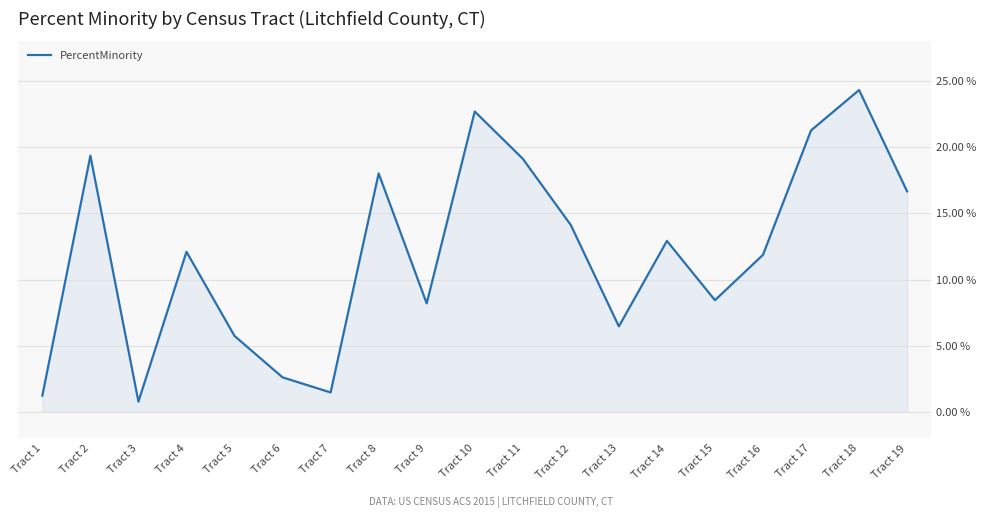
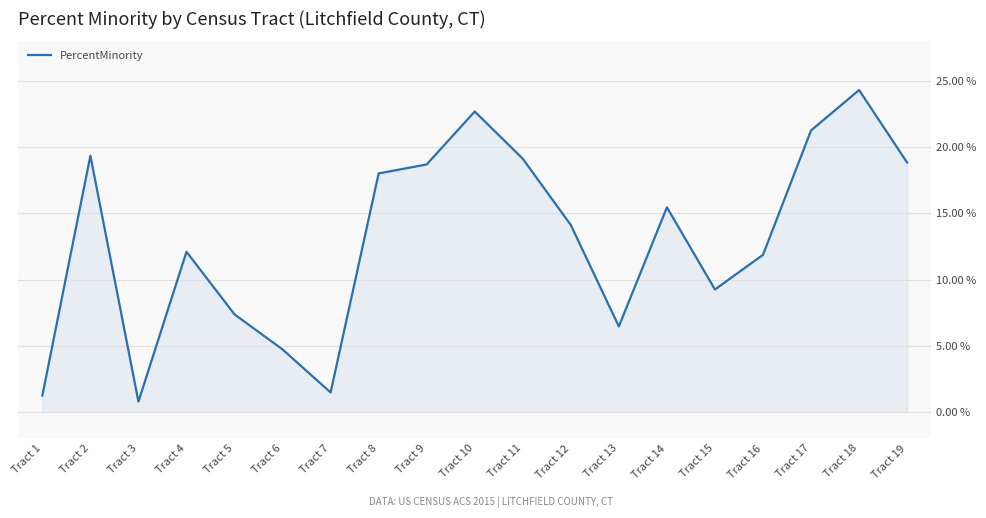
  {
    "Tract 1": "1.2 %",
    "Tract 2": "19.4 %",
    "Tract 3": "0.8 %",
    "Tract 4": "12.1 %",
-   "Tract 5": "5.7 %",
-   "Tract 6": "2.6 %",
+   "Tract 5": "7.4 %",
+   "Tract 6": "4.7 %",
    "Tract 7": "1.5 %",
    "Tract 8": "18.0 %",
-   "Tract 9": "8.2 %",
+   "Tract 9": "18.7 %",
    "Tract 10": "22.7 %",
    "Tract 11": "19.1 %",
    "Tract 12": "14.1 %",
    "Tract 13": "6.5 %",
-   "Tract 14": "12.9 %",
-   "Tract 15": "8.4 %",
+   "Tract 14": "15.5 %",
+   "Tract 15": "9.3 %",
    "Tract 16": "11.9 %",
    "Tract 17": "21.3 %",
    "Tract 18": "24.3 %",
-   "Tract 19": "16.7 %"
+   "Tract 19": "18.8 %"
  }
